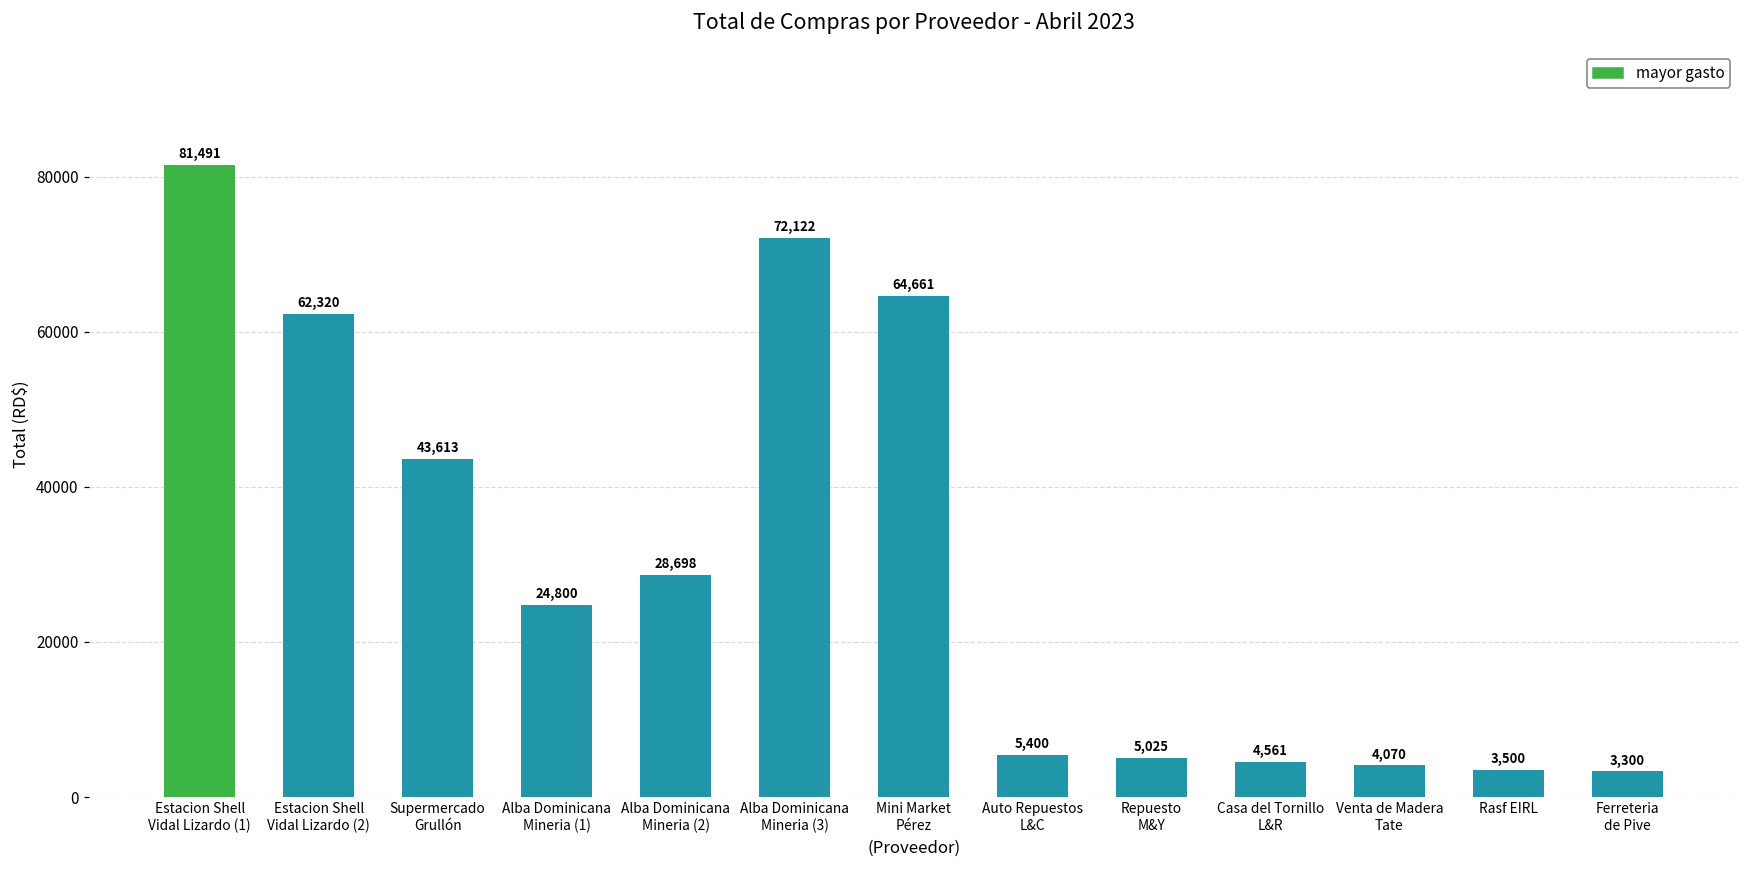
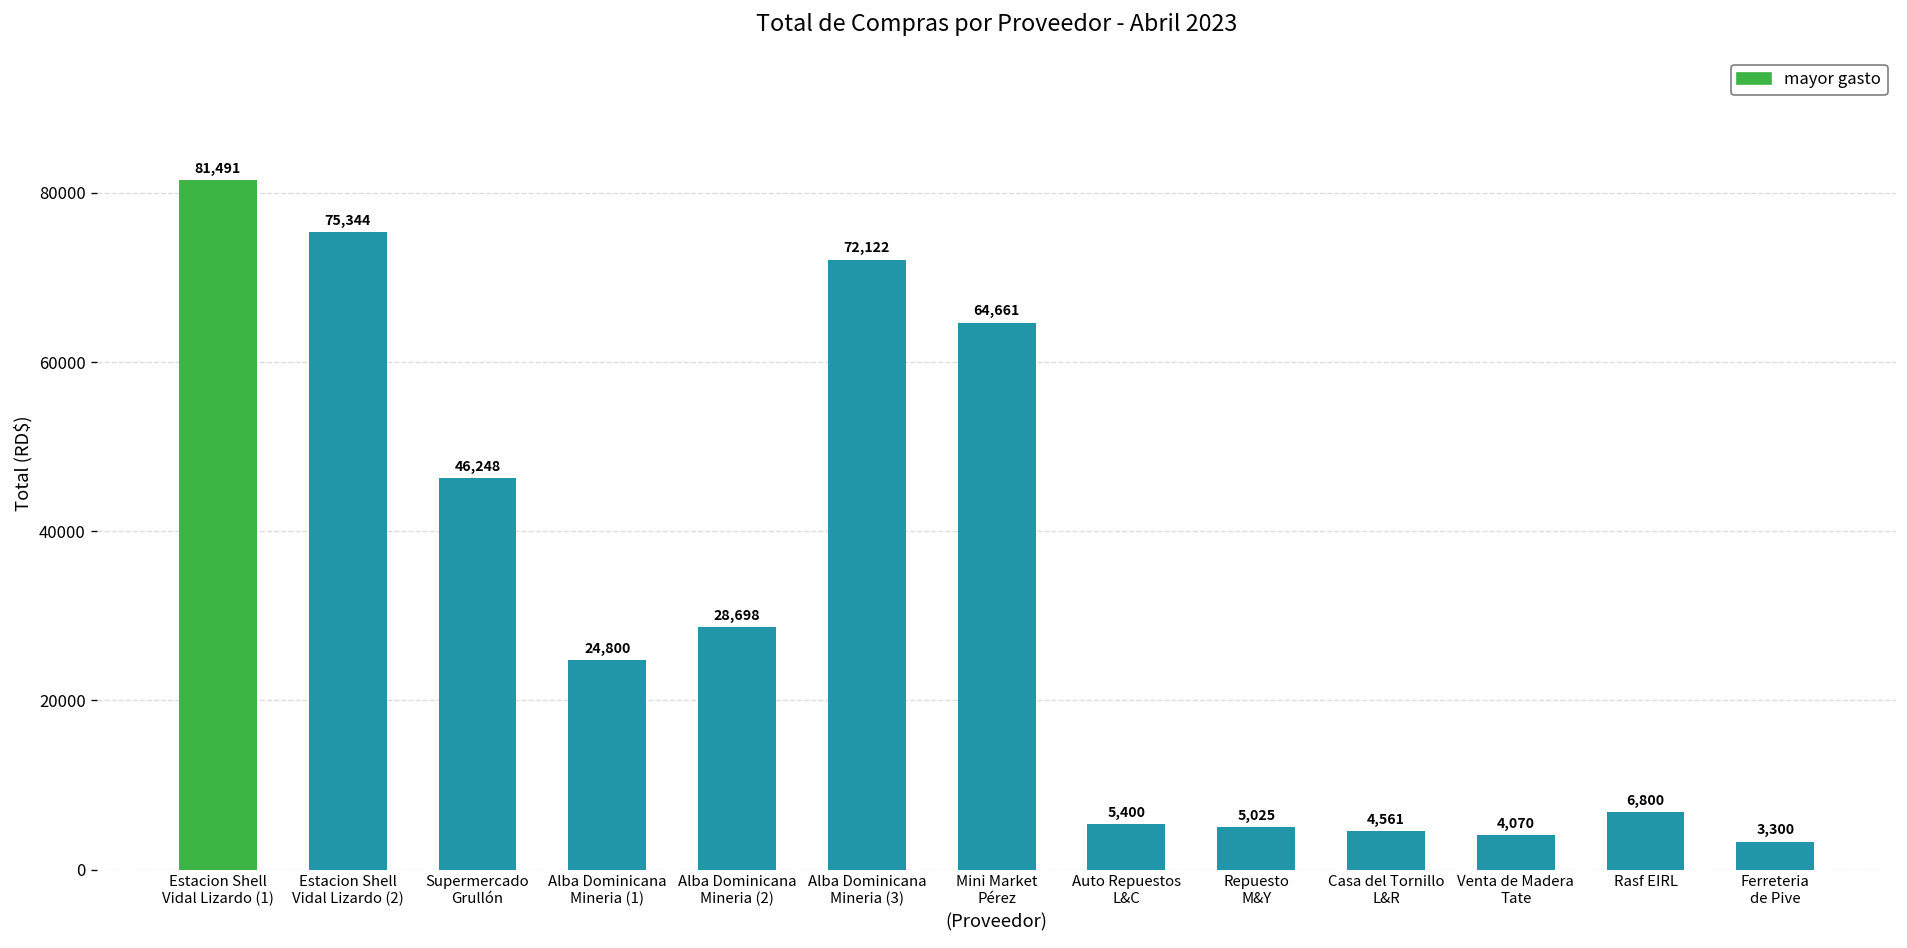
  {
    "Estacion Shell Vidal Lizardo (1)": "81,491",
-   "Estacion Shell Vidal Lizardo (2)": "62,320",
-   "Supermercado Grullón": "43,613",
+   "Estacion Shell Vidal Lizardo (2)": "75,344",
+   "Supermercado Grullón": "46,248",
    "Alba Dominicana Mineria (1)": "24,800",
    "Alba Dominicana Mineria (2)": "28,698",
    "Alba Dominicana Mineria (3)": "72,122",
    "Mini Market Pérez": "64,661",
    "Auto Repuestos L&C": "5,400",
    "Repuesto M&Y": "5,025",
    "Casa del Tornillo L&R": "4,561",
    "Venta de Madera Tate": "4,070",
-   "Rasf EIRL": "3,500",
+   "Rasf EIRL": "6,800",
    "Ferreteria de Pive": "3,300"
  }
